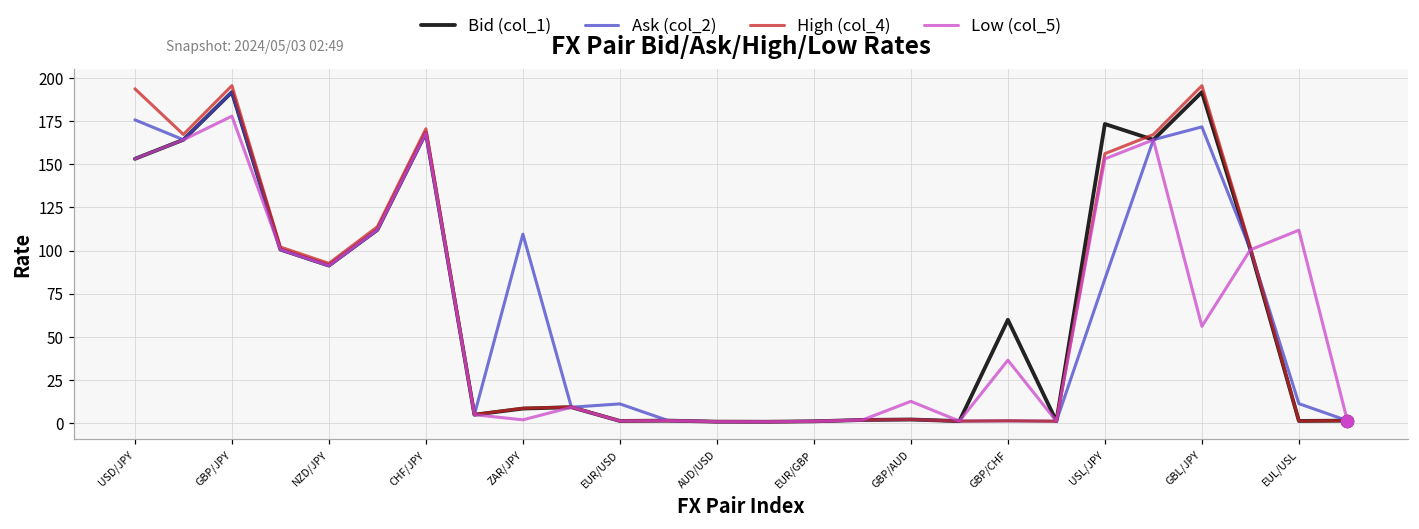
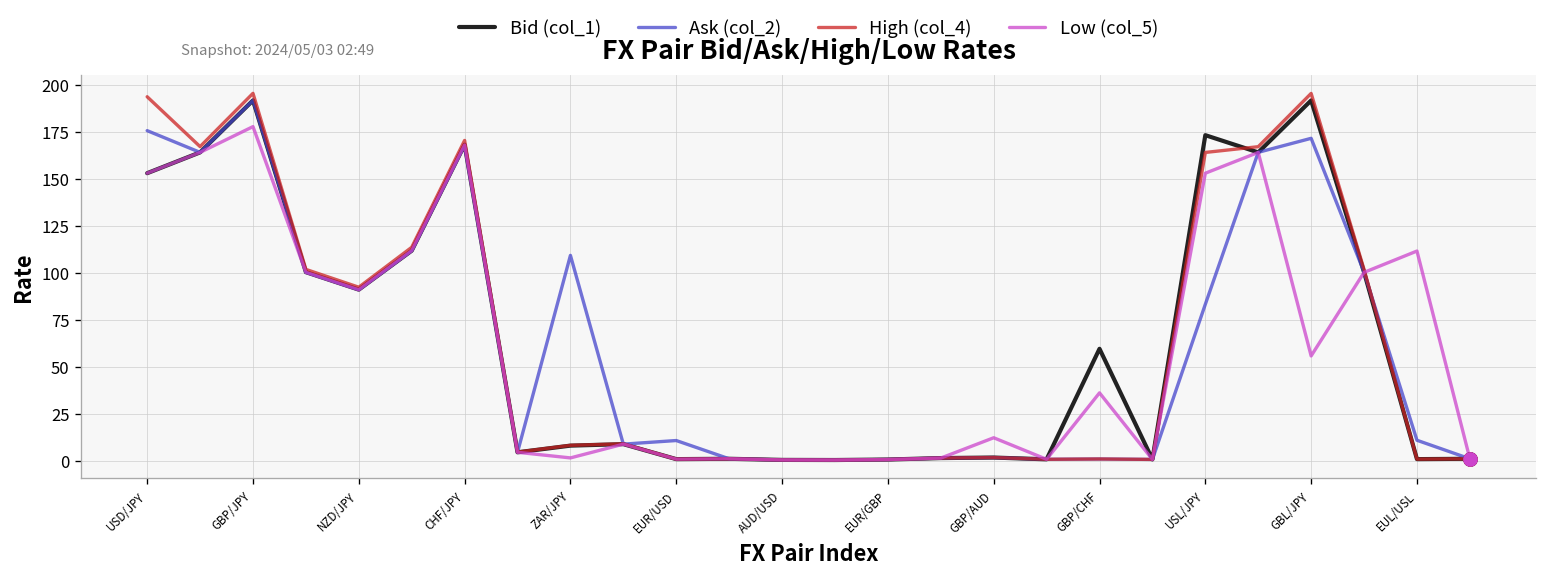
  {
    "Ask (col_2)": {
      "USD/JPY": 176,
      "ZAR/JPY": 110,
      "EUR/USD": 11,
      "USL/JPY": 83,
      "GBL/JPY": 172,
      "EUL/USL": 11
    },
    "High (col_4)": {
      "USD/JPY": 194,
      "GBP/JPY": 196,
      "CHF/JPY": 171,
-     "USL/JPY": 156,
+     "USL/JPY": 164,
      "GBL/JPY": 196
    },
    "Low (col_5)": {
      "GBP/JPY": 178,
      "ZAR/JPY": 2,
      "GBP/AUD": 12,
      "GBP/CHF": 36,
      "USL/JPY": 153,
      "GBL/JPY": 56,
      "EUL/USL": 112
    }
  }
